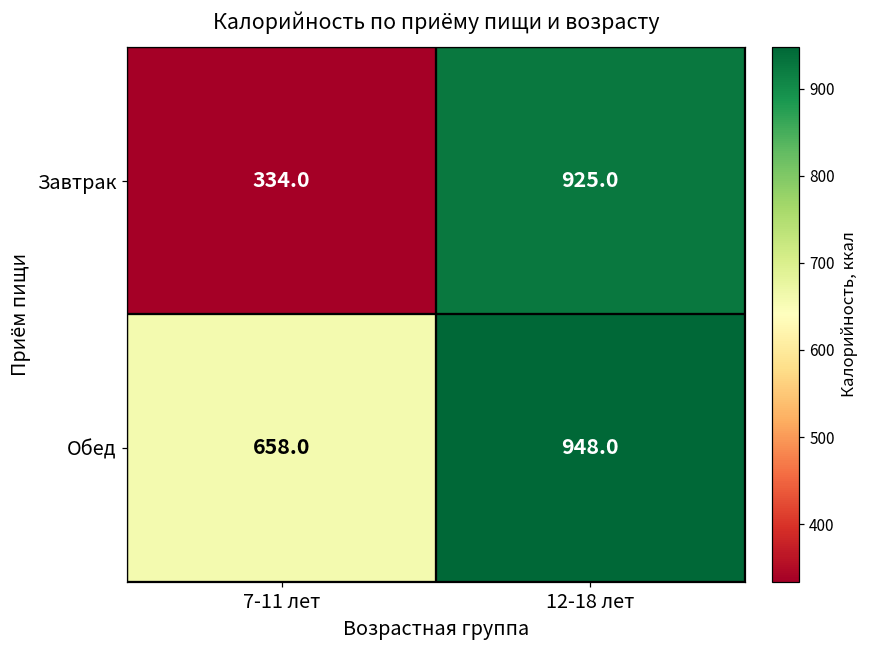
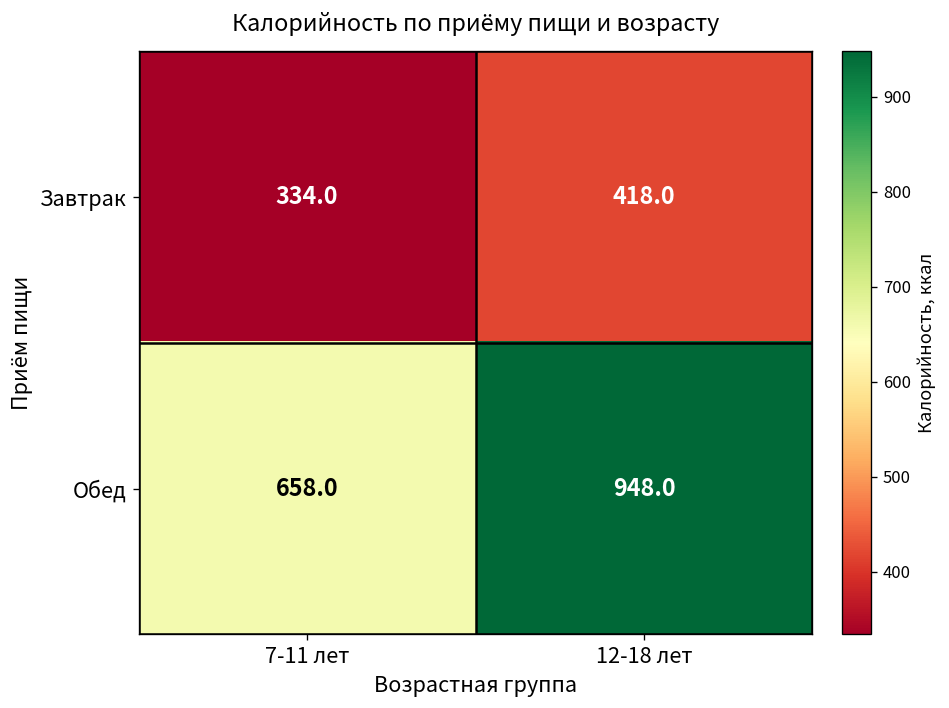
  {
    "Завтрак": {
      "7-11 лет": 334.0,
-     "12-18 лет": 925.0
+     "12-18 лет": 418.0
    },
    "Обед": {
      "7-11 лет": 658.0,
      "12-18 лет": 948.0
    }
  }
